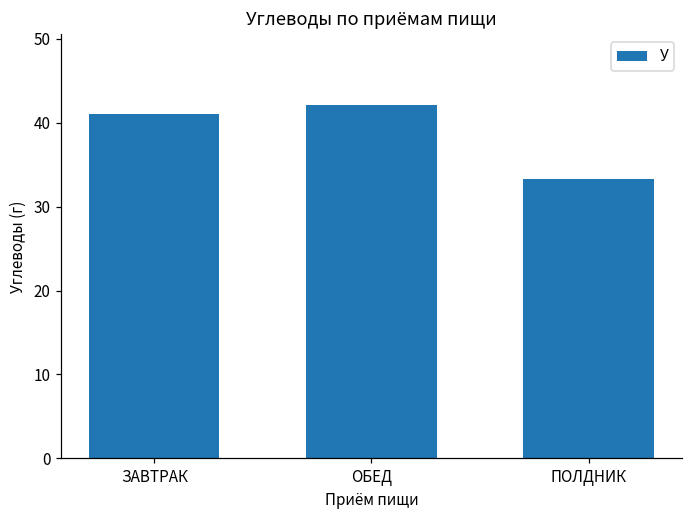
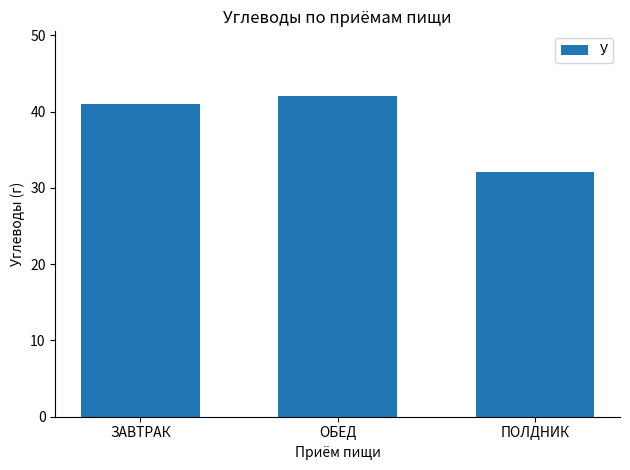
  {
    "ЗАВТРАК": 41,
    "ОБЕД": 42,
-   "ПОЛДНИК": 33
+   "ПОЛДНИК": 32
  }
